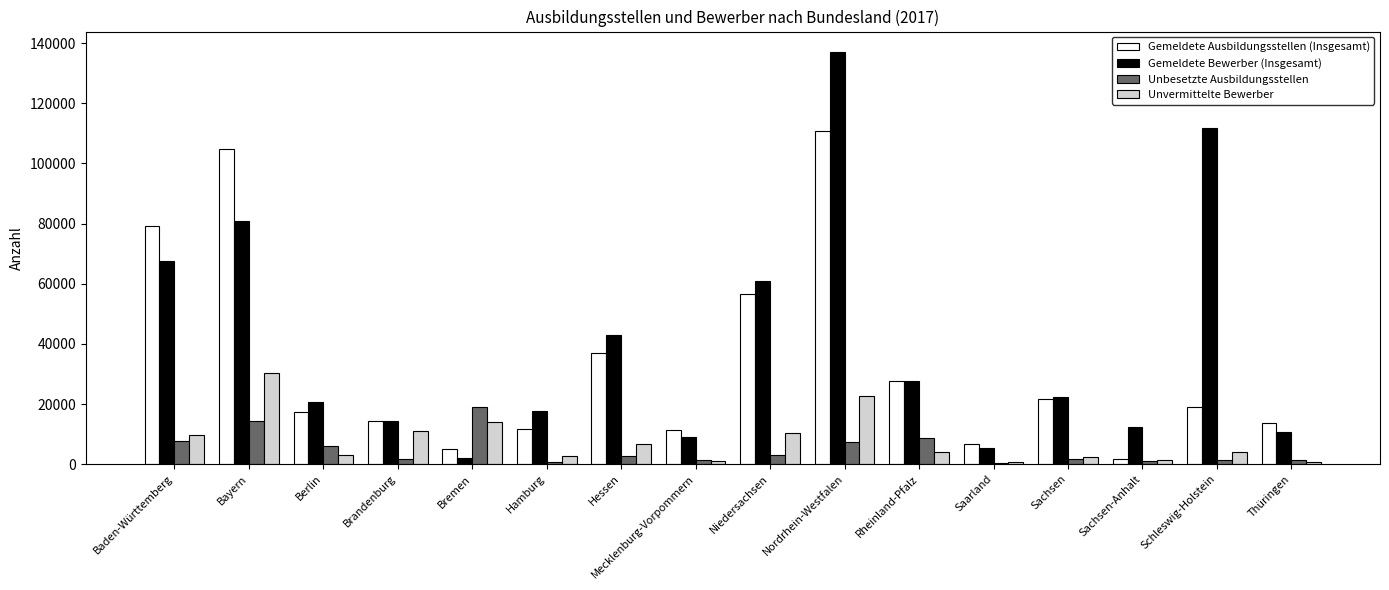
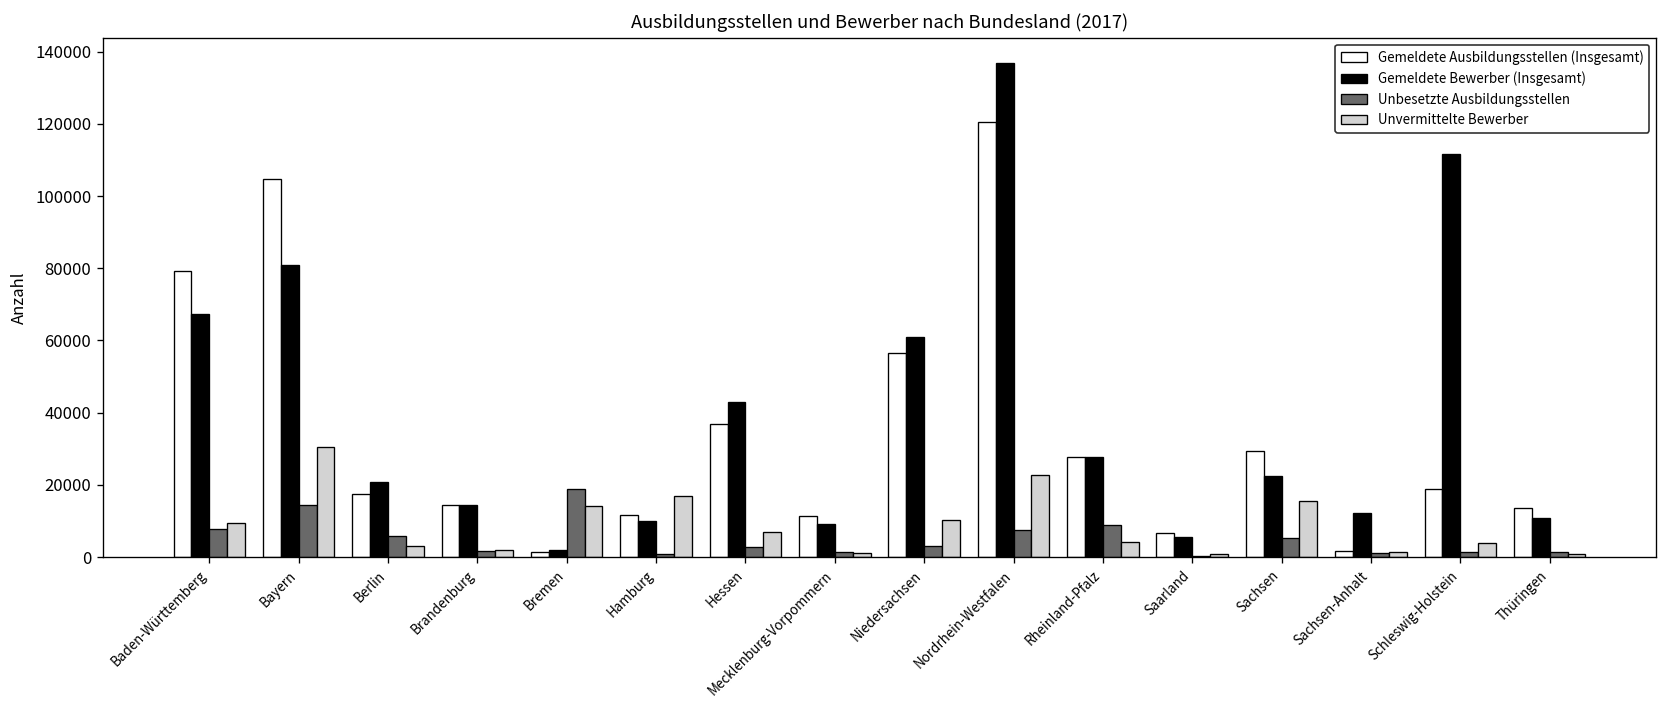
  {
    "Gemeldete Ausbildungsstellen (Insgesamt)": {
      "Baden-Württemberg": 79000,
      "Bayern": 105000,
      "Berlin": 18000,
      "Brandenburg": 14000,
-     "Bremen": 5000,
+     "Bremen": 2000,
      "Hamburg": 12000,
      "Hessen": 37000,
      "Mecklenburg-Vorpommern": 11000,
      "Niedersachsen": 57000,
-     "Nordrhein-Westfalen": 111000,
+     "Nordrhein-Westfalen": 120000,
      "Rheinland-Pfalz": 28000,
      "Saarland": 7000,
-     "Sachsen": 22000,
+     "Sachsen": 29000,
      "Sachsen-Anhalt": 2000,
      "Schleswig-Holstein": 19000,
      "Thüringen": 14000
    },
    "Gemeldete Bewerber (Insgesamt)": {
      "Baden-Württemberg": 67000,
      "Bayern": 81000,
      "Berlin": 21000,
      "Brandenburg": 15000,
      "Bremen": 2000,
-     "Hamburg": 18000,
+     "Hamburg": 10000,
      "Hessen": 43000,
      "Mecklenburg-Vorpommern": 9000,
      "Niedersachsen": 61000,
      "Nordrhein-Westfalen": 137000,
      "Rheinland-Pfalz": 28000,
      "Saarland": 6000,
      "Sachsen": 22000,
      "Sachsen-Anhalt": 12000,
      "Schleswig-Holstein": 112000,
      "Thüringen": 11000
    },
    "Unbesetzte Ausbildungsstellen": {
      "Baden-Württemberg": 8000,
      "Bayern": 14000,
      "Berlin": 6000,
      "Brandenburg": 2000,
      "Bremen": 19000,
      "Hessen": 3000,
      "Mecklenburg-Vorpommern": 1000,
      "Niedersachsen": 3000,
      "Nordrhein-Westfalen": 7000,
      "Rheinland-Pfalz": 9000,
-     "Sachsen": 2000,
+     "Sachsen": 5000,
      "Sachsen-Anhalt": 1000,
      "Schleswig-Holstein": 1000,
      "Thüringen": 1000
    },
    "Unvermittelte Bewerber": {
      "Baden-Württemberg": 10000,
      "Bayern": 30000,
      "Berlin": 3000,
-     "Brandenburg": 11000,
+     "Brandenburg": 2000,
      "Bremen": 14000,
-     "Hamburg": 3000,
+     "Hamburg": 17000,
      "Hessen": 7000,
      "Mecklenburg-Vorpommern": 1000,
      "Niedersachsen": 10000,
      "Nordrhein-Westfalen": 23000,
      "Rheinland-Pfalz": 4000,
      "Saarland": 1000,
-     "Sachsen": 3000,
+     "Sachsen": 16000,
      "Sachsen-Anhalt": 1000,
      "Schleswig-Holstein": 4000,
      "Thüringen": 1000
    }
  }
